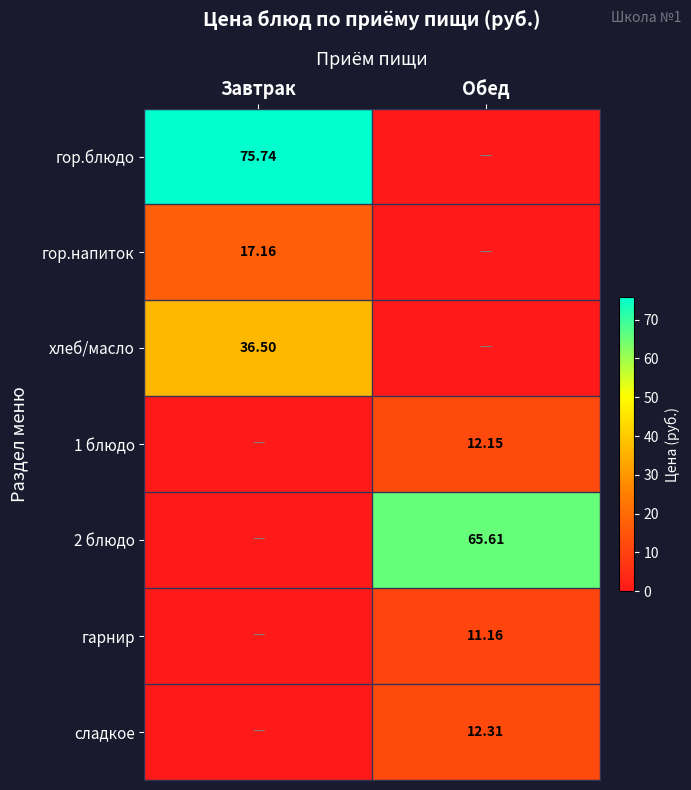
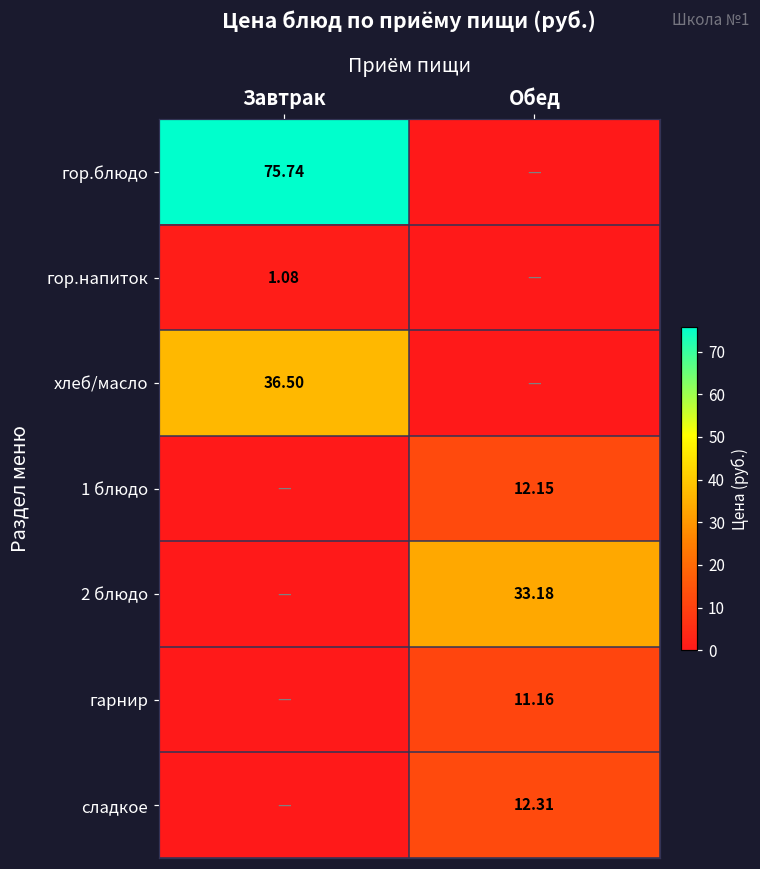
  {
    "гор.блюдо": {
      "Завтрак": 75.74
    },
    "гор.напиток": {
-     "Завтрак": 17.16
+     "Завтрак": 1.08
    },
    "хлеб/масло": {
      "Завтрак": 36.50
    },
    "1 блюдо": {
      "Обед": 12.15
    },
    "2 блюдо": {
-     "Обед": 65.61
+     "Обед": 33.18
    },
    "гарнир": {
      "Обед": 11.16
    },
    "сладкое": {
      "Обед": 12.31
    }
  }
